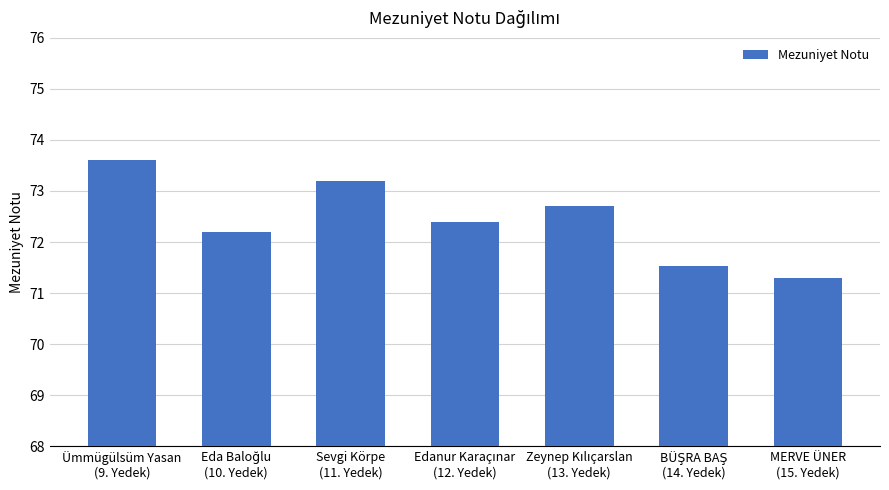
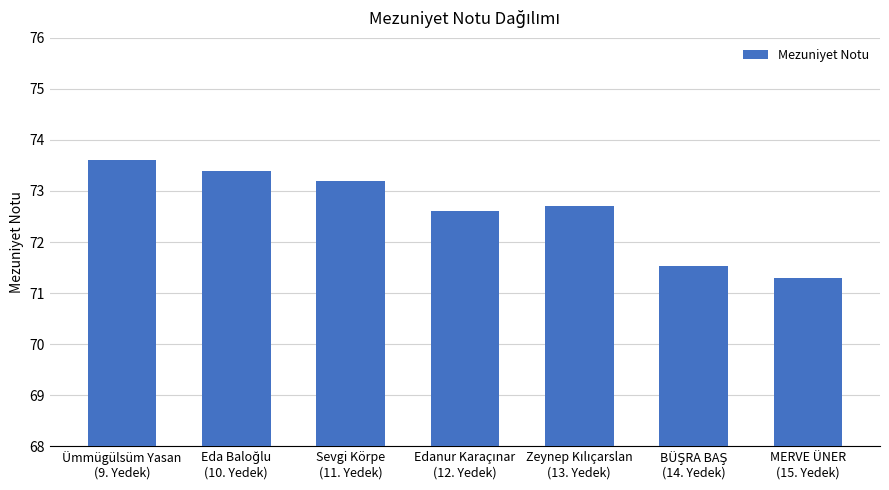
  {
    "Ümmügülsüm Yasan (9. Yedek)": 73.6,
-   "Eda Baloğlu (10. Yedek)": 72.2,
+   "Eda Baloğlu (10. Yedek)": 73.4,
    "Sevgi Körpe (11. Yedek)": 73.2,
-   "Edanur Karaçınar (12. Yedek)": 72.4,
+   "Edanur Karaçınar (12. Yedek)": 72.6,
    "Zeynep Kılıçarslan (13. Yedek)": 72.7,
    "BÜŞRA BAŞ (14. Yedek)": 71.5,
    "MERVE ÜNER (15. Yedek)": 71.3
  }
